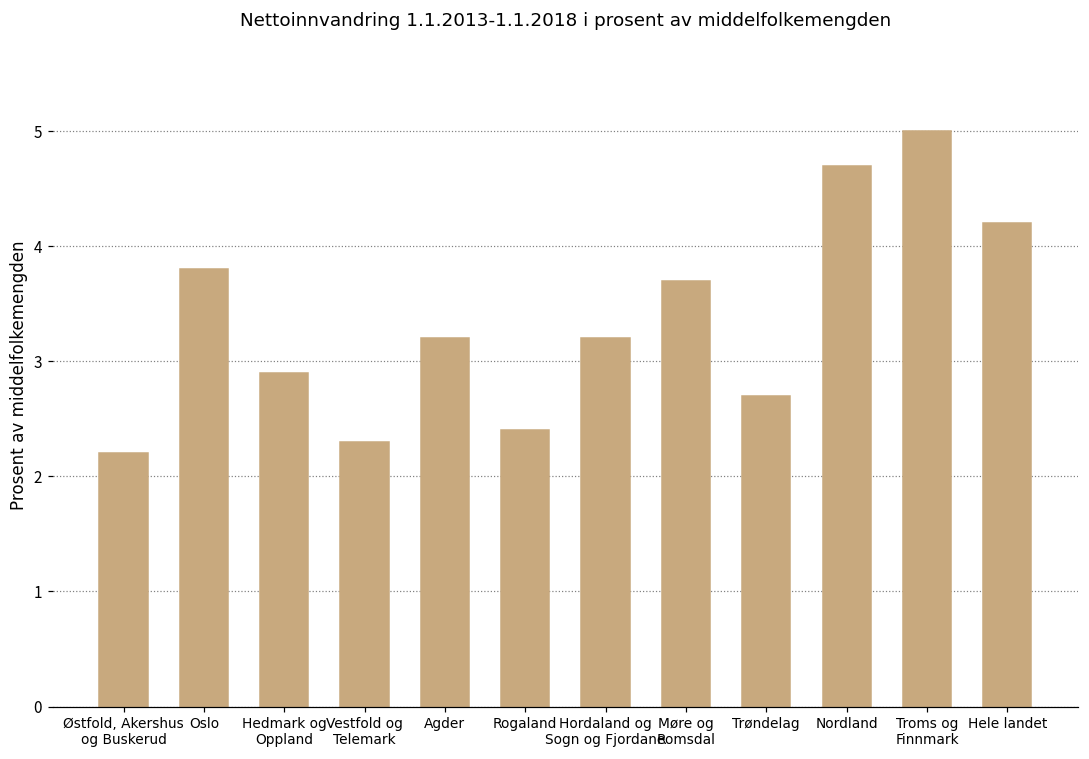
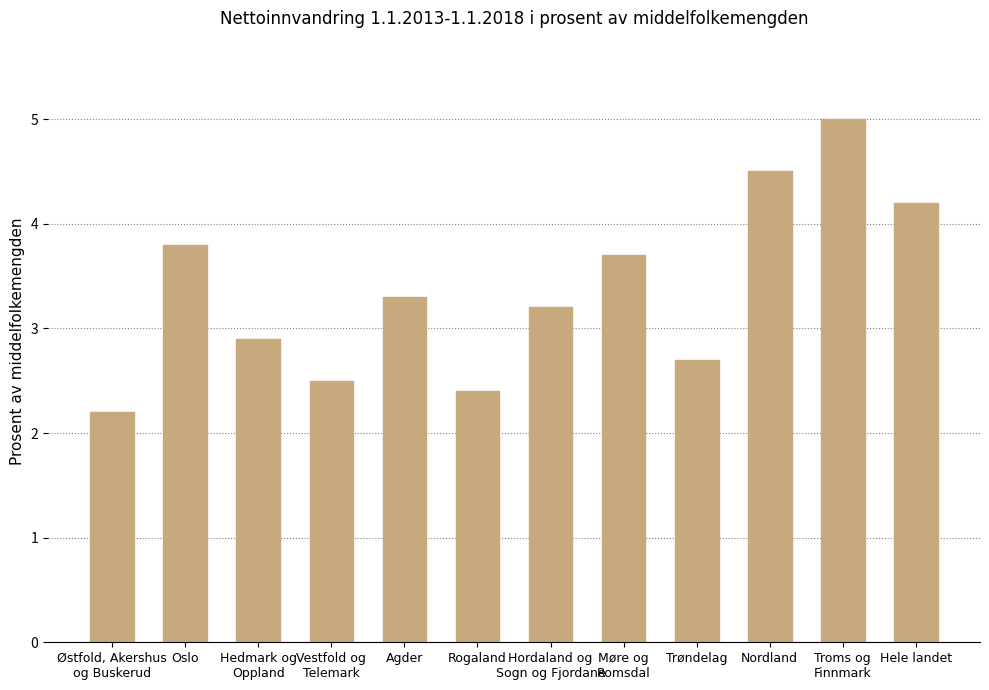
  {
    "Østfold, Akershus og Buskerud": 2.2,
    "Oslo": 3.8,
    "Hedmark og Oppland": 2.9,
-   "Vestfold og Telemark": 2.3,
-   "Agder": 3.2,
+   "Vestfold og Telemark": 2.5,
+   "Agder": 3.3,
    "Hordaland og Sogn og Fjordane": 3.2,
    "Trøndelag": 2.7,
-   "Nordland": 4.7,
+   "Nordland": 4.5,
    "Troms og Finnmark": 5.0,
    "Hele landet": 4.2
  }
